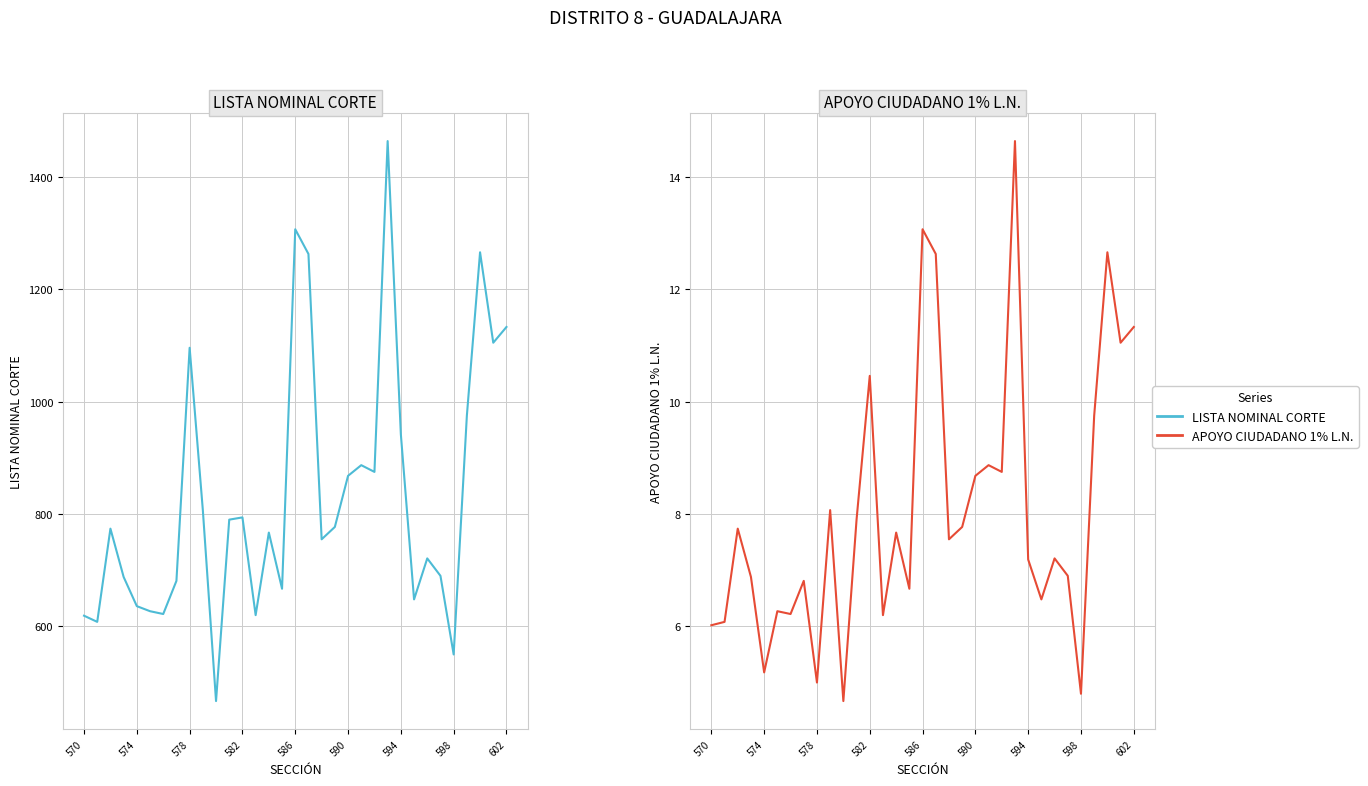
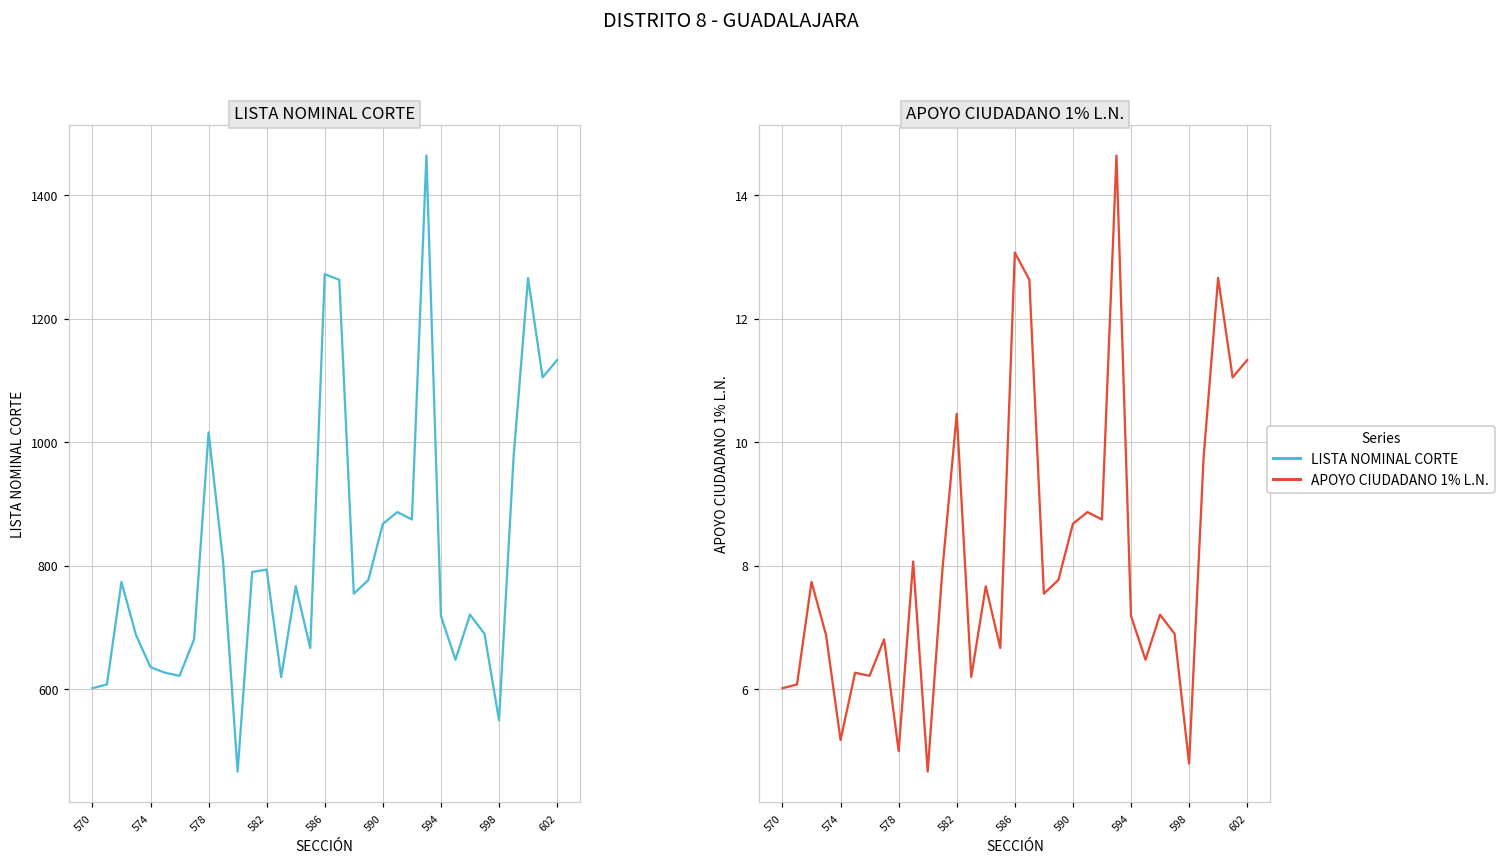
  {
    "LISTA NOMINAL CORTE": {
-     "570": 620,
+     "570": 600,
      "574": 640,
-     "578": 1100,
+     "578": 1020,
      "582": 790,
-     "586": 1310,
+     "586": 1270,
      "590": 870,
-     "594": 940,
+     "594": 720,
      "598": 550,
      "602": 1130
    },
    "APOYO CIUDADANO 1% L.N.": {
      "570": 6.0,
      "574": 5.2,
      "578": 5.0,
      "582": 10.5,
      "586": 13.1,
      "590": 8.7,
      "594": 7.2,
      "598": 4.8,
      "602": 11.3
    }
  }
